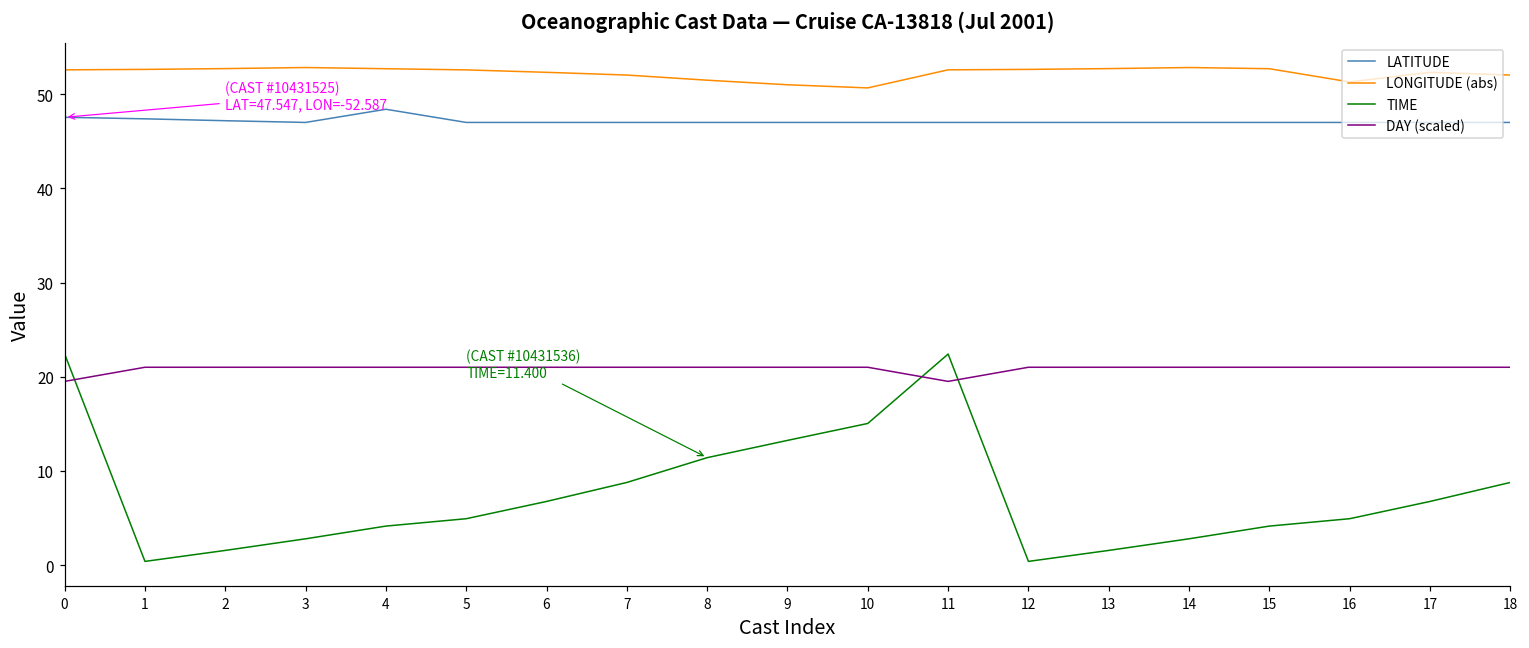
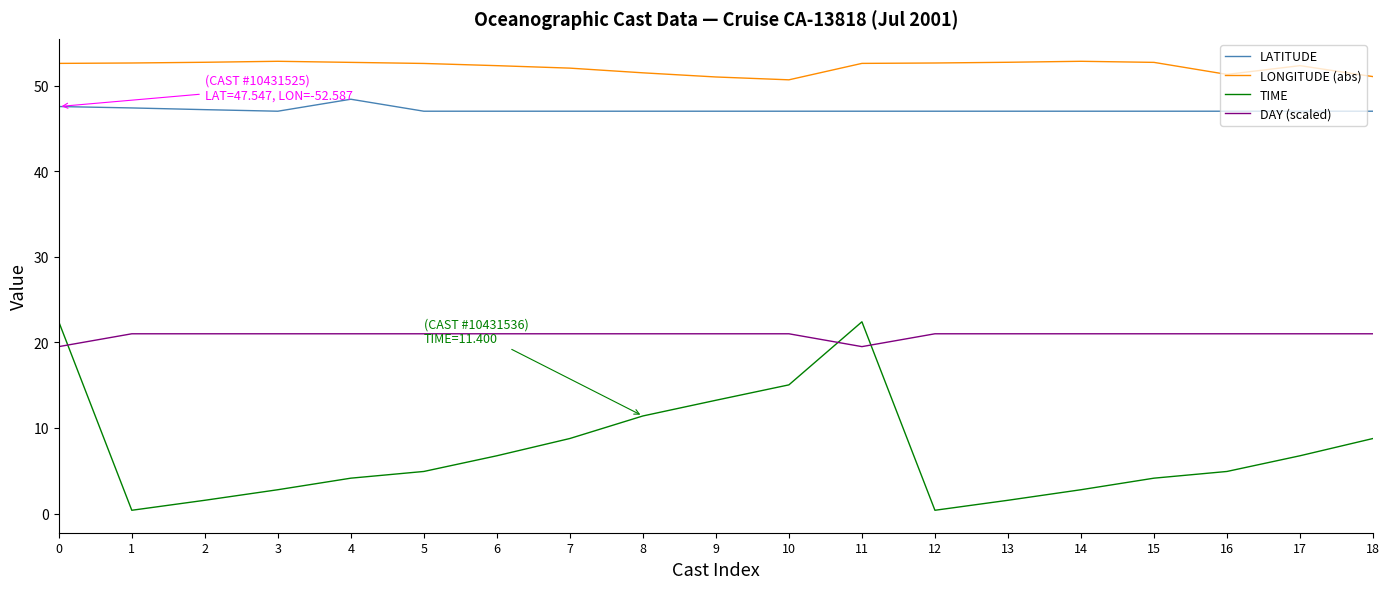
  {
    "LATITUDE": {
      "0": 48,
      "2": 47,
      "3": 47,
      "5": 47,
      "6": 47,
      "7": 47,
      "8": 47,
      "9": 47,
      "10": 47,
      "11": 47,
      "12": 47,
      "13": 47,
      "14": 47,
      "15": 47,
      "18": 47
    },
    "LONGITUDE (abs)": {
      "0": 53,
      "1": 53,
      "2": 53,
      "3": 53,
      "4": 53,
      "5": 53,
      "6": 52,
      "7": 52,
      "8": 51,
      "9": 51,
      "10": 51,
      "11": 53,
      "12": 53,
      "13": 53,
      "14": 53,
      "15": 53,
-     "18": 52
+     "18": 51
    },
    "TIME": {
      "0": 22,
      "1": 0,
      "2": 2,
      "3": 3,
      "4": 4,
      "5": 5,
      "6": 7,
      "7": 9,
      "8": 11,
      "9": 13,
      "10": 15,
      "11": 22,
      "12": 0,
      "13": 2,
      "14": 3,
      "15": 4,
      "16": 5,
      "17": 7,
      "18": 9
    },
    "DAY (scaled)": {
      "0": 20,
      "1": 21,
      "2": 21,
      "3": 21,
      "4": 21,
      "8": 21,
      "9": 21,
      "10": 21,
      "11": 20,
      "12": 21,
      "13": 21,
      "14": 21,
      "15": 21,
      "16": 21,
      "17": 21,
      "18": 21
    }
  }
